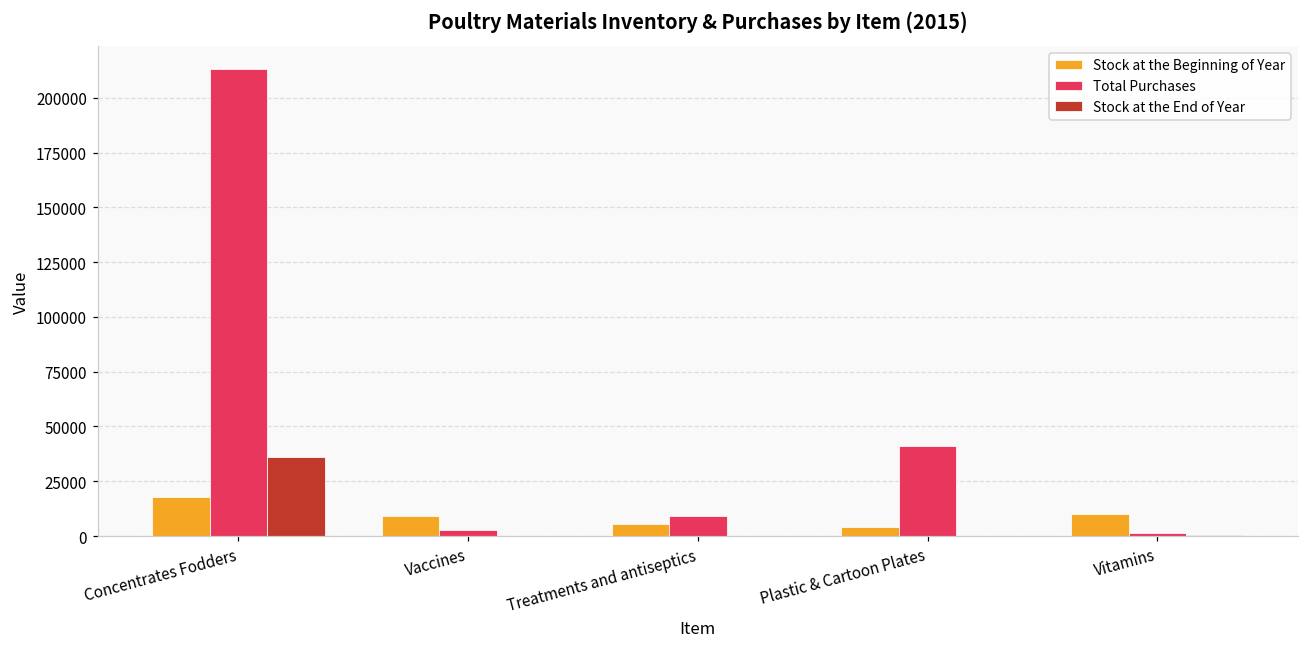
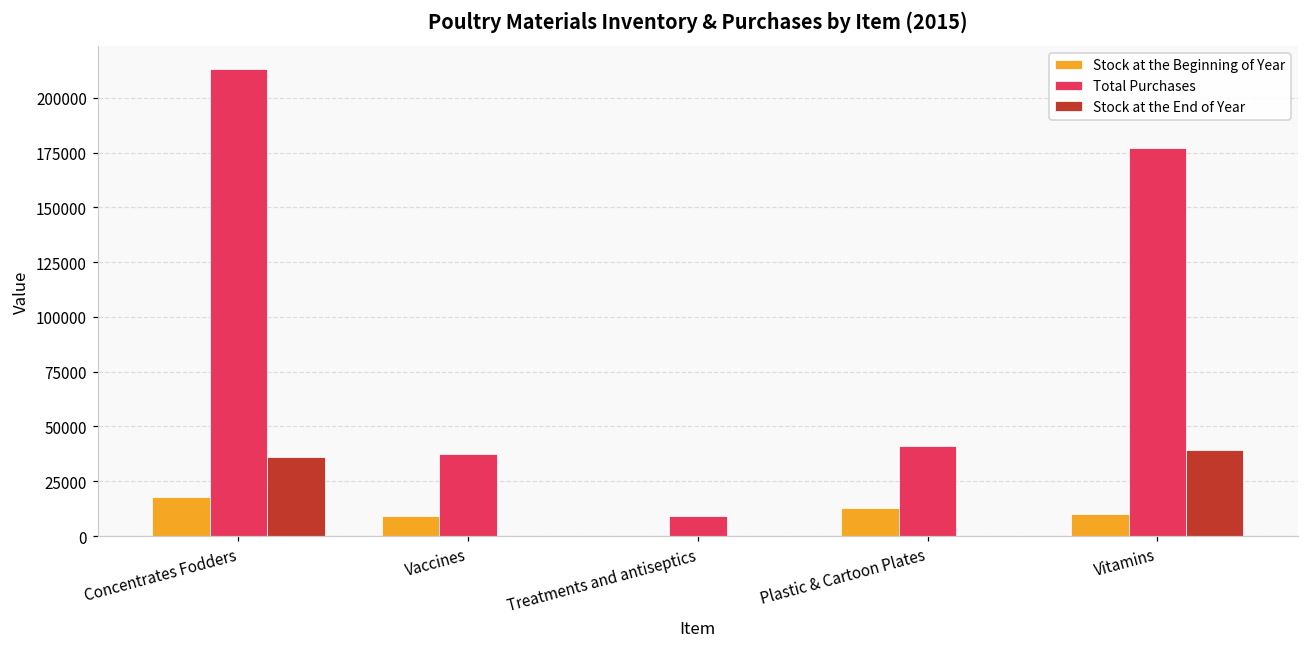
  {
    "Stock at the Beginning of Year": {
      "Concentrates Fodders": 18000,
      "Vaccines": 9000,
-     "Treatments and antiseptics": 6000,
-     "Plastic & Cartoon Plates": 4000,
+     "Treatments and antiseptics": 0,
+     "Plastic & Cartoon Plates": 13000,
      "Vitamins": 10000
    },
    "Total Purchases": {
      "Concentrates Fodders": 213000,
-     "Vaccines": 3000,
+     "Vaccines": 37000,
      "Treatments and antiseptics": 9000,
      "Plastic & Cartoon Plates": 41000,
-     "Vitamins": 1000
+     "Vitamins": 177000
    },
    "Stock at the End of Year": {
      "Concentrates Fodders": 36000,
      "Vaccines": 0,
      "Treatments and antiseptics": 0,
      "Plastic & Cartoon Plates": 0,
-     "Vitamins": 1000
+     "Vitamins": 39000
    }
  }
